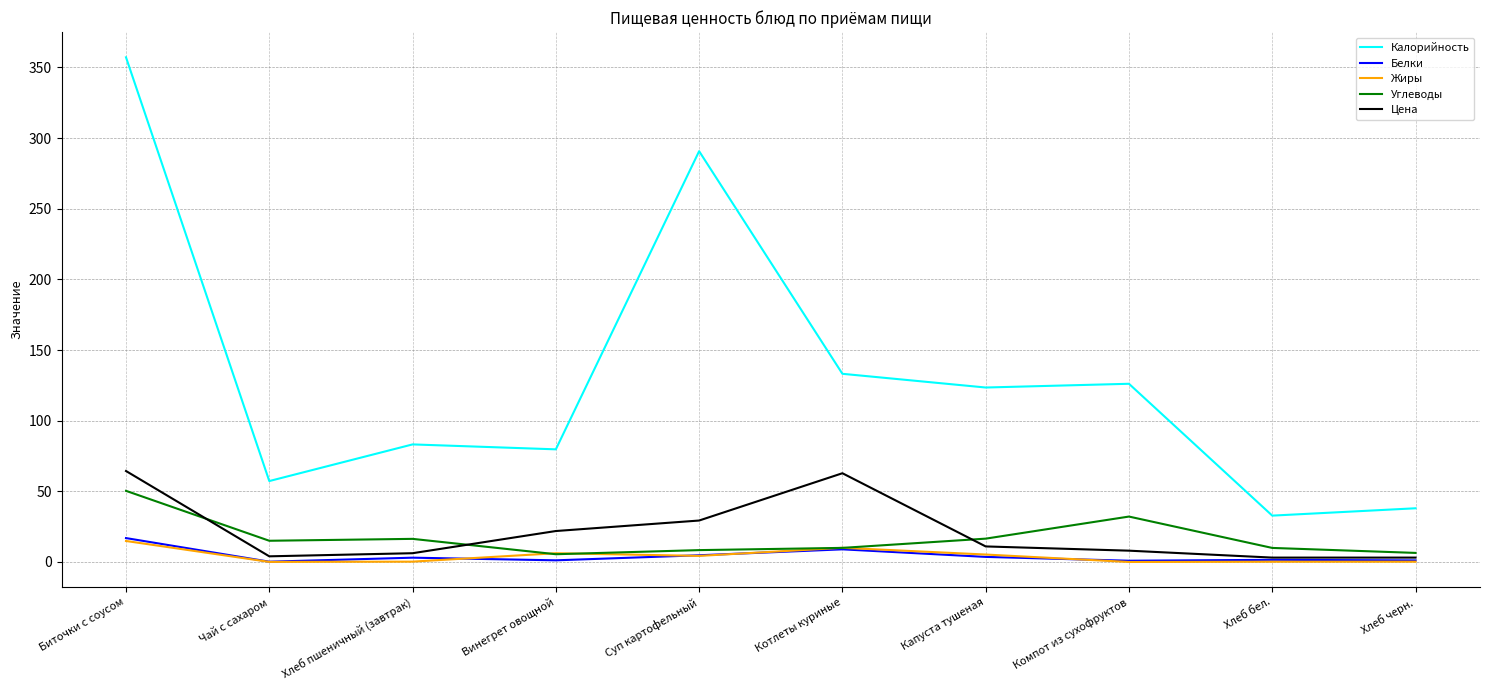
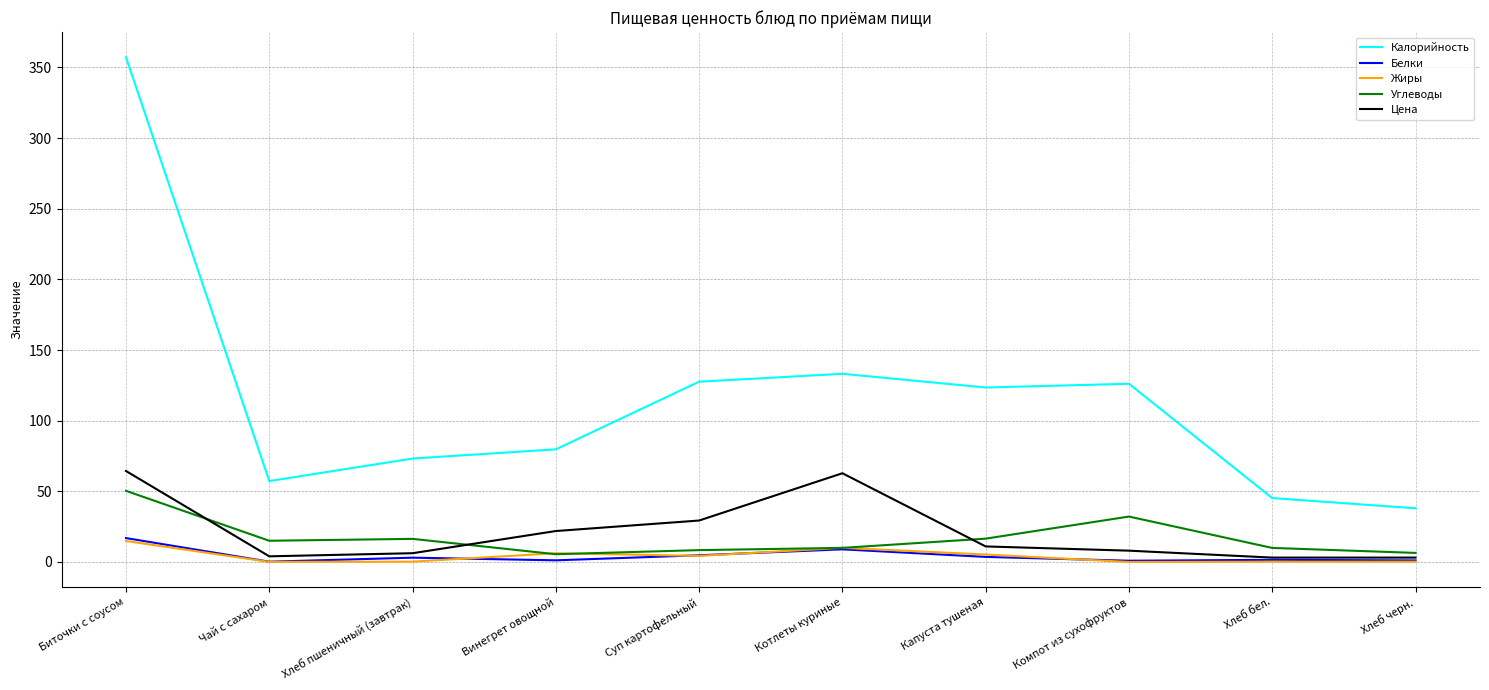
  {
    "Калорийность": {
      "Биточки с соусом": 357,
      "Чай с сахаром": 57,
-     "Хлеб пшеничный (завтрак)": 83,
+     "Хлеб пшеничный (завтрак)": 73,
      "Винегрет овощной": 80,
-     "Суп картофельный": 291,
+     "Суп картофельный": 128,
      "Котлеты куриные": 133,
      "Капуста тушеная": 123,
      "Компот из сухофруктов": 126,
-     "Хлеб бел.": 33,
+     "Хлеб бел.": 45,
      "Хлеб черн.": 38
    },
    "Белки": {
      "Биточки с соусом": 17,
      "Хлеб пшеничный (завтрак)": 3,
      "Винегрет овощной": 1
    },
    "Жиры": {
      "Биточки с соусом": 15,
      "Хлеб пшеничный (завтрак)": 0
    },
    "Углеводы": {
      "Биточки с соусом": 50,
      "Чай с сахаром": 15,
      "Хлеб пшеничный (завтрак)": 16,
      "Суп картофельный": 8,
      "Капуста тушеная": 17,
      "Компот из сухофруктов": 32,
      "Хлеб бел.": 10,
      "Хлеб черн.": 6
    },
    "Цена": {
      "Биточки с соусом": 64,
      "Чай с сахаром": 4,
      "Хлеб пшеничный (завтрак)": 6,
      "Винегрет овощной": 22,
      "Суп картофельный": 29,
      "Котлеты куриные": 63,
      "Капуста тушеная": 11,
      "Компот из сухофруктов": 8,
      "Хлеб черн.": 3
    }
  }
